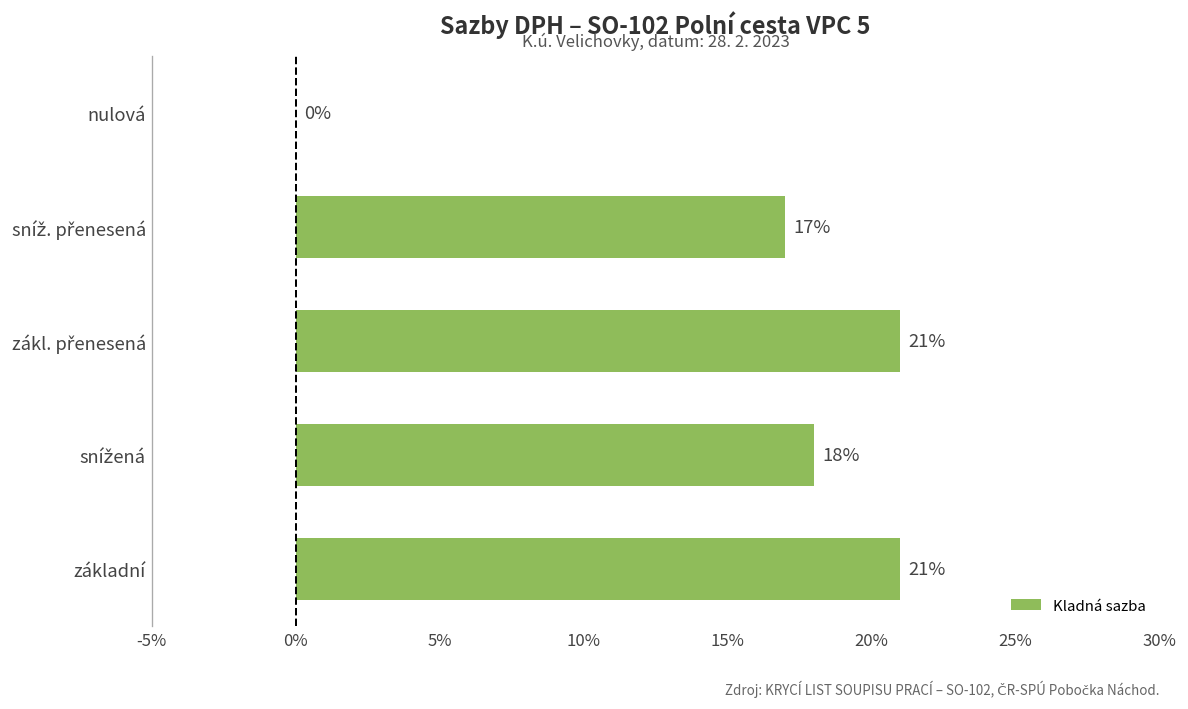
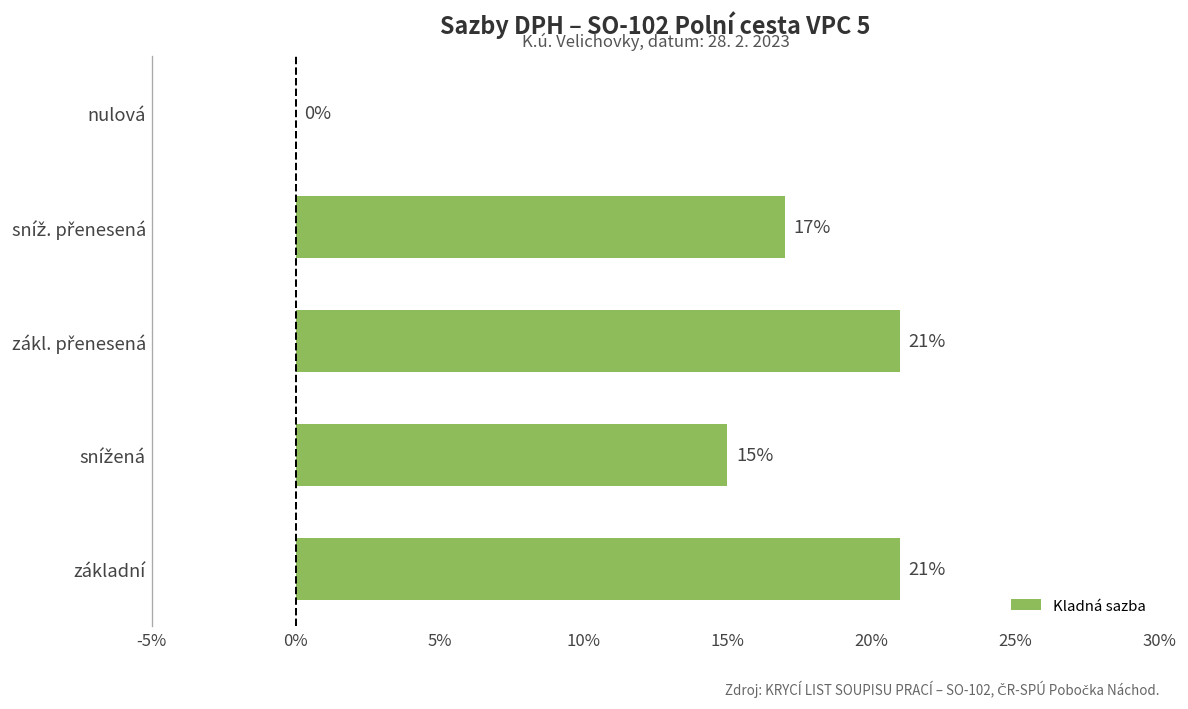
  {
    "nulová": "0%",
    "sníž. přenesená": "17%",
    "zákl. přenesená": "21%",
-   "snížená": "18%",
+   "snížená": "15%",
    "základní": "21%"
  }
